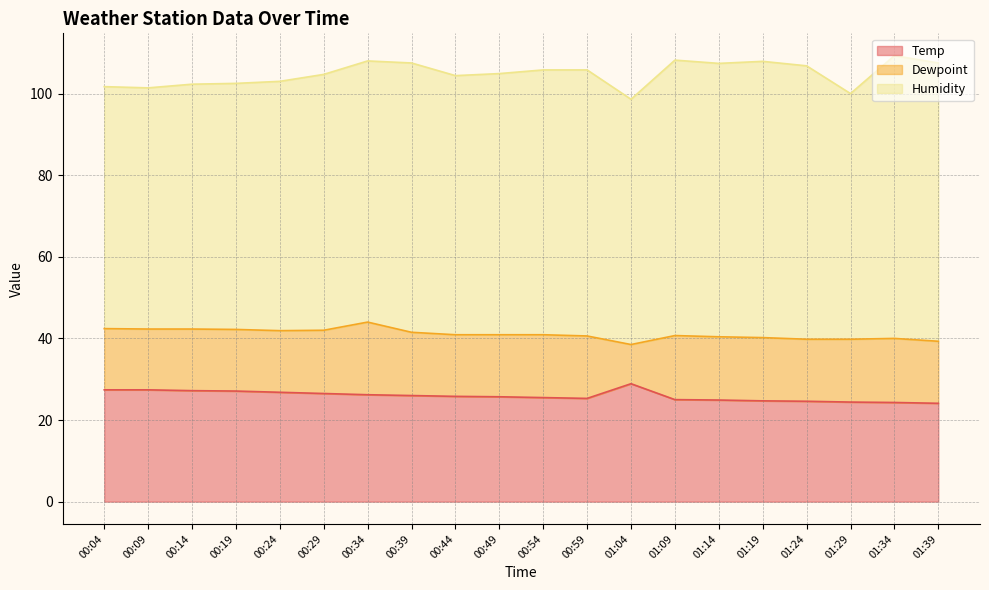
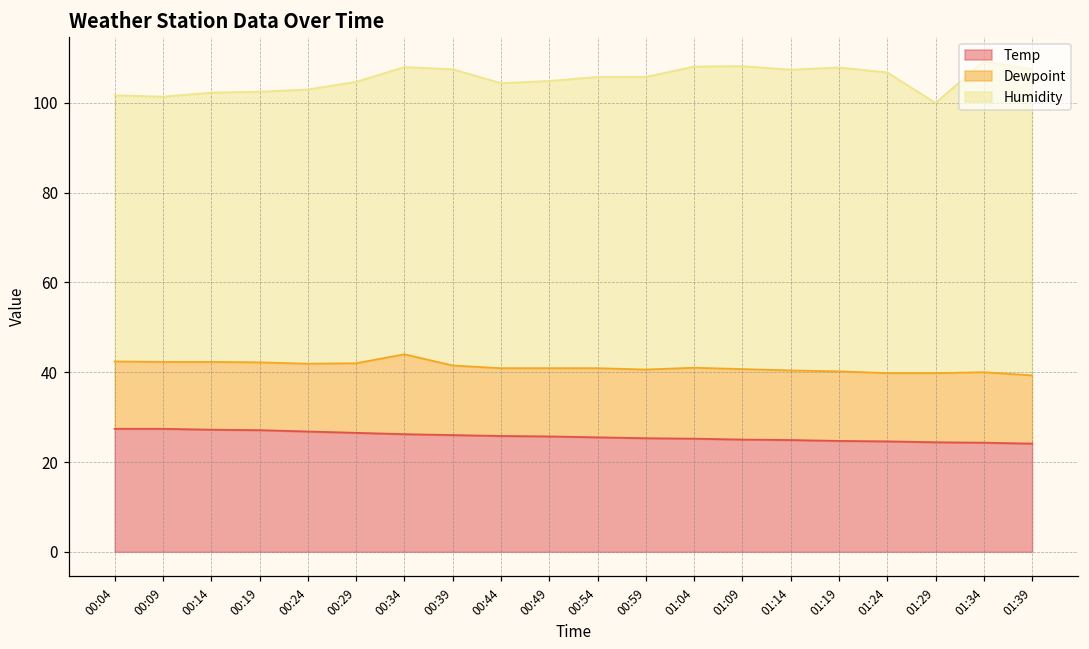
  {
    "Temp": {
      "00:04": 27,
      "00:09": 27,
      "00:14": 27,
      "00:19": 27,
      "00:24": 27,
      "00:29": 27,
      "00:34": 26,
      "00:39": 26,
      "00:44": 26,
      "00:49": 26,
      "00:54": 26,
      "00:59": 25,
-     "01:04": 29,
+     "01:04": 25,
      "01:09": 25,
      "01:14": 25,
      "01:19": 25,
      "01:24": 25,
      "01:29": 24,
      "01:34": 24,
      "01:39": 24
    },
    "Dewpoint": {
      "00:04": 15,
      "00:09": 15,
      "00:14": 15,
      "00:19": 15,
      "00:24": 15,
      "00:29": 16,
      "00:34": 18,
      "00:39": 16,
      "00:44": 15,
      "00:49": 15,
      "00:54": 15,
      "00:59": 15,
-     "01:04": 10,
+     "01:04": 16,
      "01:09": 16,
      "01:14": 16,
      "01:19": 16,
      "01:24": 15,
      "01:29": 15,
      "01:34": 16,
      "01:39": 15
    },
    "Humidity": {
      "00:04": 59,
      "00:09": 59,
      "00:14": 60,
      "00:19": 60,
      "00:24": 61,
      "00:29": 63,
      "00:34": 64,
      "00:39": 66,
      "00:44": 64,
      "00:49": 64,
      "00:54": 65,
      "00:59": 65,
-     "01:04": 60,
+     "01:04": 67,
      "01:09": 68,
      "01:14": 67,
      "01:19": 68,
      "01:24": 67,
      "01:29": 60
    }
  }
